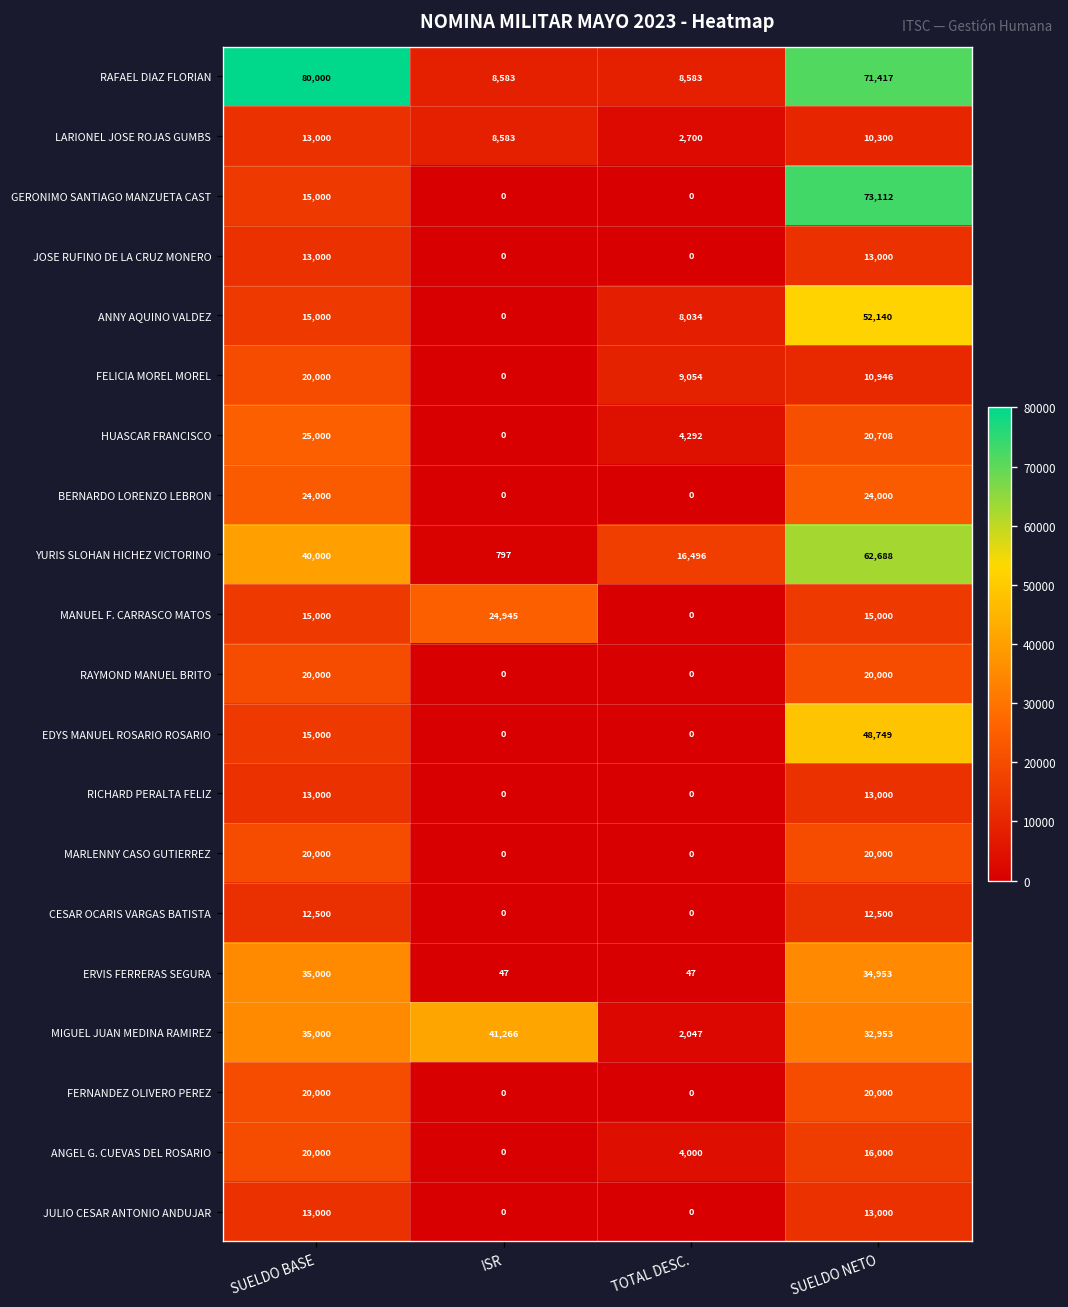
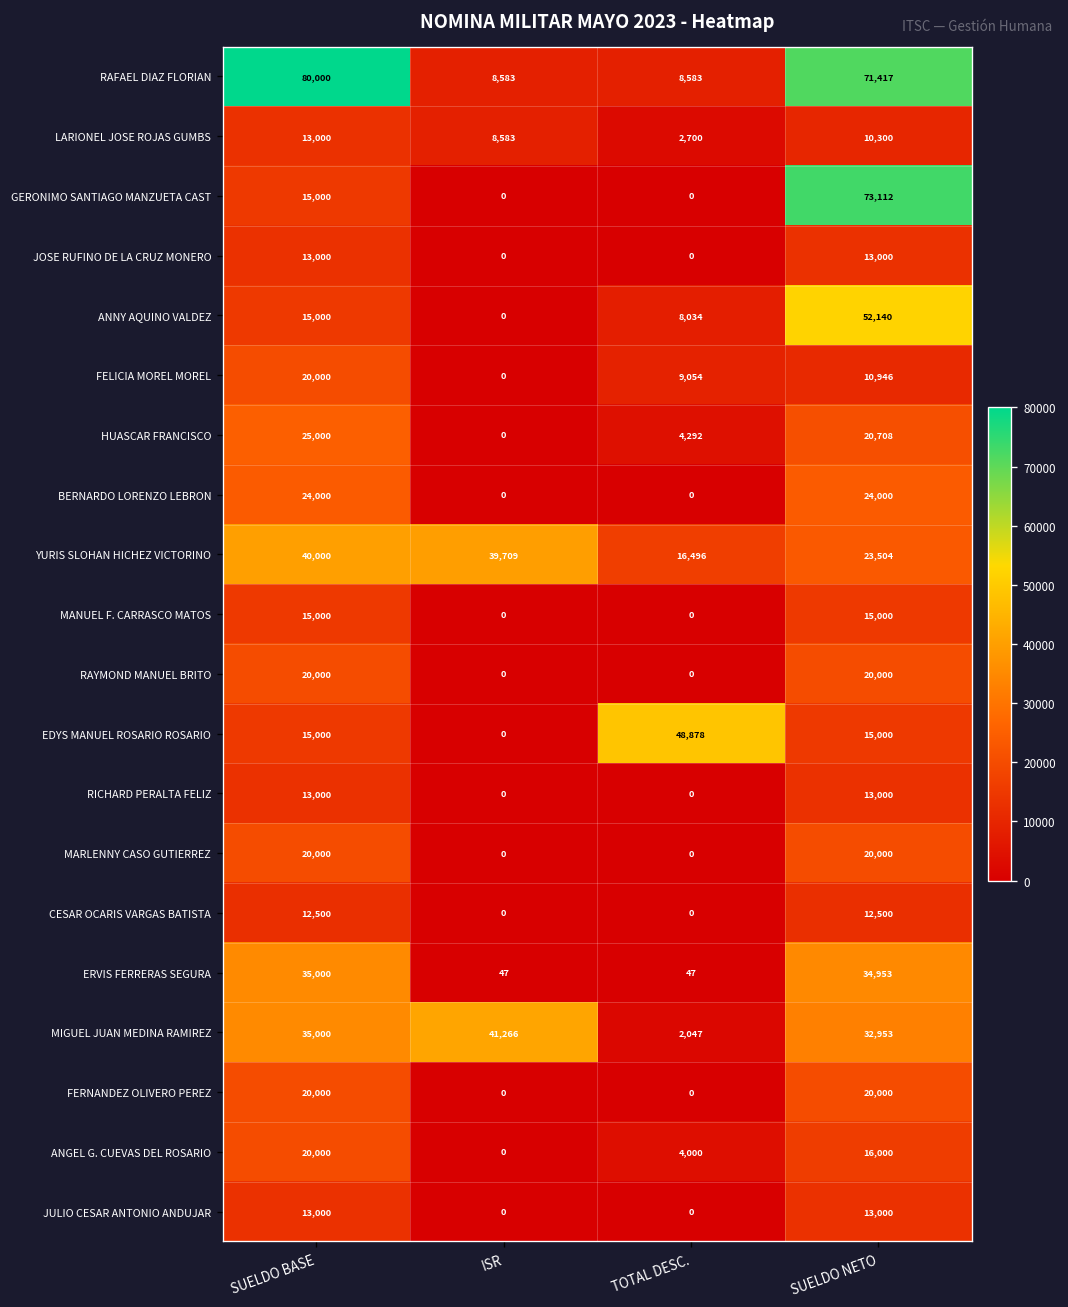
  {
    "RAFAEL DIAZ FLORIAN": {
      "SUELDO BASE": "80,000",
      "ISR": "8,583",
      "TOTAL DESC.": "8,583",
      "SUELDO NETO": "71,417"
    },
    "LARIONEL JOSE ROJAS GUMBS": {
      "SUELDO BASE": "13,000",
      "ISR": "8,583",
      "TOTAL DESC.": "2,700",
      "SUELDO NETO": "10,300"
    },
    "GERONIMO SANTIAGO MANZUETA CAST": {
      "SUELDO BASE": "15,000",
      "ISR": "0",
      "TOTAL DESC.": "0",
      "SUELDO NETO": "73,112"
    },
    "JOSE RUFINO DE LA CRUZ MONERO": {
      "SUELDO BASE": "13,000",
      "ISR": "0",
      "TOTAL DESC.": "0",
      "SUELDO NETO": "13,000"
    },
    "ANNY AQUINO VALDEZ": {
      "SUELDO BASE": "15,000",
      "ISR": "0",
      "TOTAL DESC.": "8,034",
      "SUELDO NETO": "52,140"
    },
    "FELICIA MOREL MOREL": {
      "SUELDO BASE": "20,000",
      "ISR": "0",
      "TOTAL DESC.": "9,054",
      "SUELDO NETO": "10,946"
    },
    "HUASCAR FRANCISCO": {
      "SUELDO BASE": "25,000",
      "ISR": "0",
      "TOTAL DESC.": "4,292",
      "SUELDO NETO": "20,708"
    },
    "BERNARDO LORENZO LEBRON": {
      "SUELDO BASE": "24,000",
      "ISR": "0",
      "TOTAL DESC.": "0",
      "SUELDO NETO": "24,000"
    },
    "YURIS SLOHAN HICHEZ VICTORINO": {
      "SUELDO BASE": "40,000",
-     "ISR": "797",
+     "ISR": "39,709",
      "TOTAL DESC.": "16,496",
-     "SUELDO NETO": "62,688"
+     "SUELDO NETO": "23,504"
    },
    "MANUEL F. CARRASCO MATOS": {
      "SUELDO BASE": "15,000",
-     "ISR": "24,945",
+     "ISR": "0",
      "TOTAL DESC.": "0",
      "SUELDO NETO": "15,000"
    },
    "RAYMOND MANUEL BRITO": {
      "SUELDO BASE": "20,000",
      "ISR": "0",
      "TOTAL DESC.": "0",
      "SUELDO NETO": "20,000"
    },
    "EDYS MANUEL ROSARIO ROSARIO": {
      "SUELDO BASE": "15,000",
      "ISR": "0",
-     "TOTAL DESC.": "0",
-     "SUELDO NETO": "48,749"
+     "TOTAL DESC.": "48,878",
+     "SUELDO NETO": "15,000"
    },
    "RICHARD PERALTA FELIZ": {
      "SUELDO BASE": "13,000",
      "ISR": "0",
      "TOTAL DESC.": "0",
      "SUELDO NETO": "13,000"
    },
    "MARLENNY CASO GUTIERREZ": {
      "SUELDO BASE": "20,000",
      "ISR": "0",
      "TOTAL DESC.": "0",
      "SUELDO NETO": "20,000"
    },
    "CESAR OCARIS VARGAS BATISTA": {
      "SUELDO BASE": "12,500",
      "ISR": "0",
      "TOTAL DESC.": "0",
      "SUELDO NETO": "12,500"
    },
    "ERVIS FERRERAS SEGURA": {
      "SUELDO BASE": "35,000",
      "ISR": "47",
      "TOTAL DESC.": "47",
      "SUELDO NETO": "34,953"
    },
    "MIGUEL JUAN MEDINA RAMIREZ": {
      "SUELDO BASE": "35,000",
      "ISR": "41,266",
      "TOTAL DESC.": "2,047",
      "SUELDO NETO": "32,953"
    },
    "FERNANDEZ OLIVERO PEREZ": {
      "SUELDO BASE": "20,000",
      "ISR": "0",
      "TOTAL DESC.": "0",
      "SUELDO NETO": "20,000"
    },
    "ANGEL G. CUEVAS DEL ROSARIO": {
      "SUELDO BASE": "20,000",
      "ISR": "0",
      "TOTAL DESC.": "4,000",
      "SUELDO NETO": "16,000"
    },
    "JULIO CESAR ANTONIO ANDUJAR": {
      "SUELDO BASE": "13,000",
      "ISR": "0",
      "TOTAL DESC.": "0",
      "SUELDO NETO": "13,000"
    }
  }
